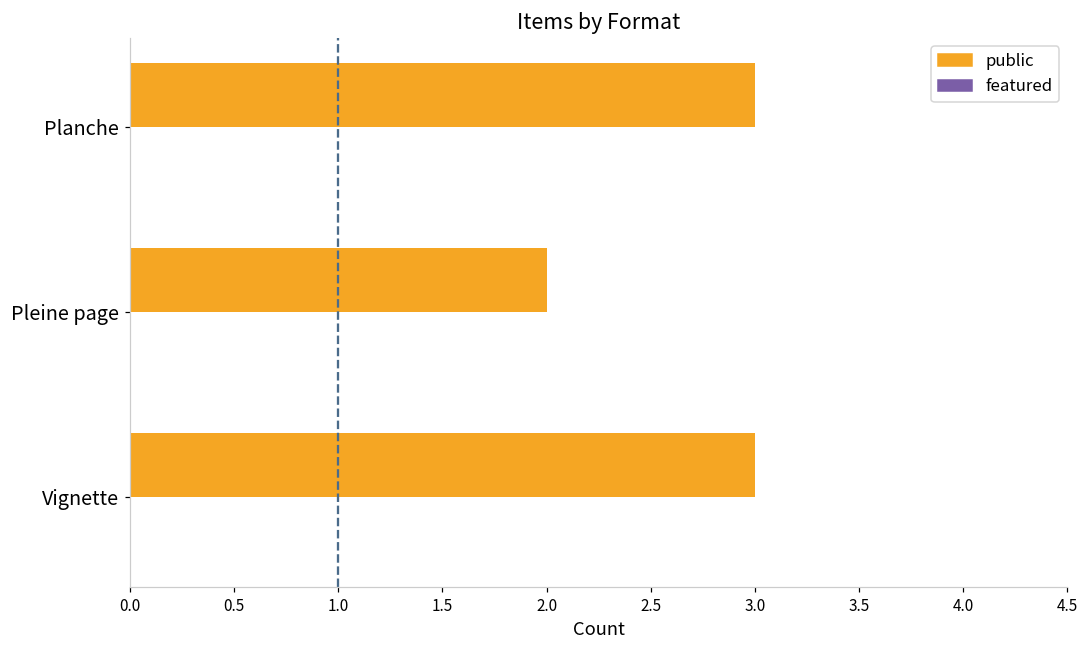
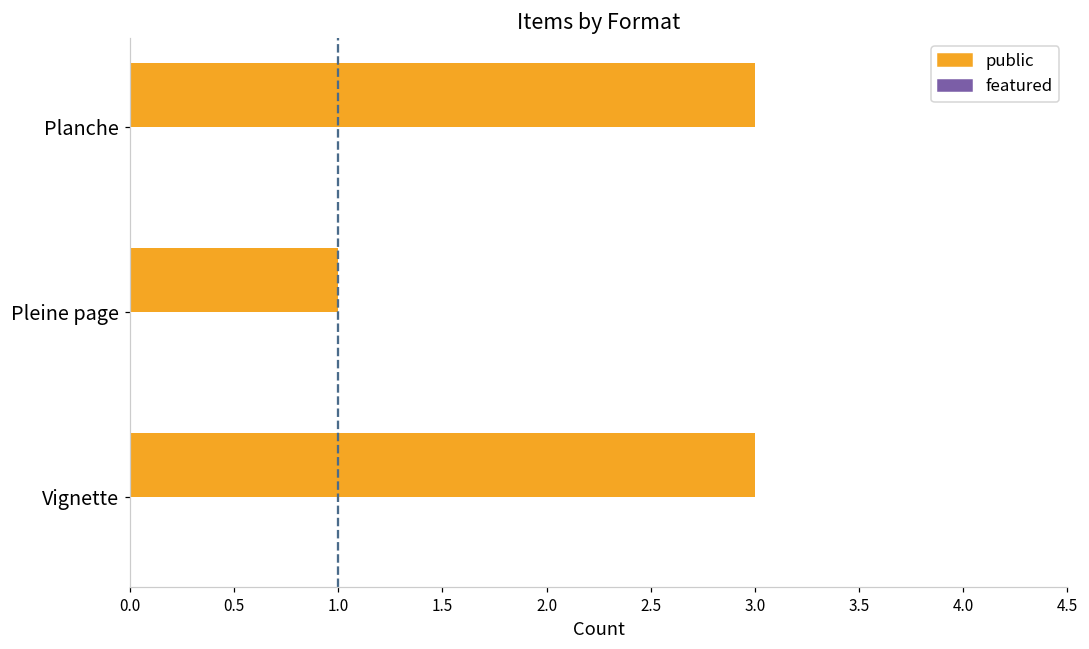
  {
    "public": {
      "Planche": 3,
-     "Pleine page": 2,
+     "Pleine page": 1,
      "Vignette": 3
    },
    "featured": {
      "Planche": 0,
      "Pleine page": 0,
      "Vignette": 0
    }
  }
